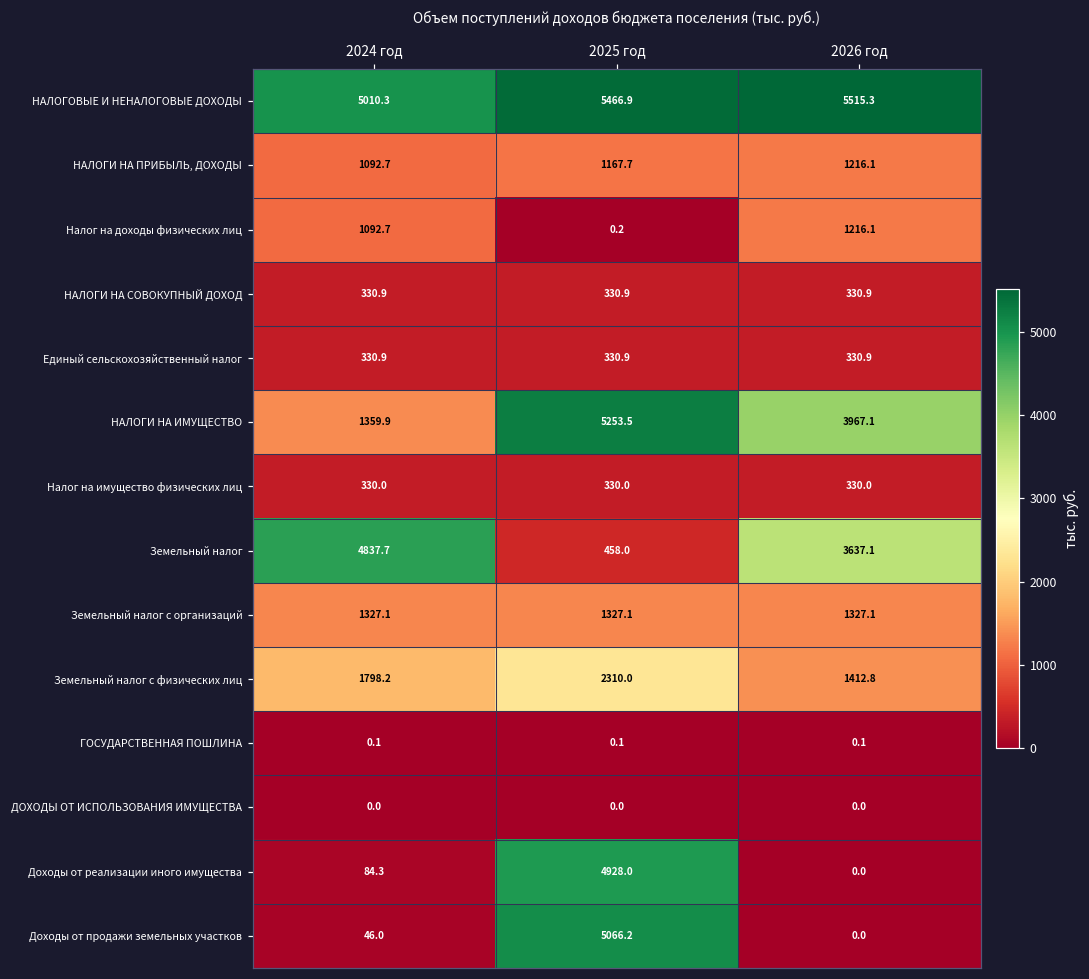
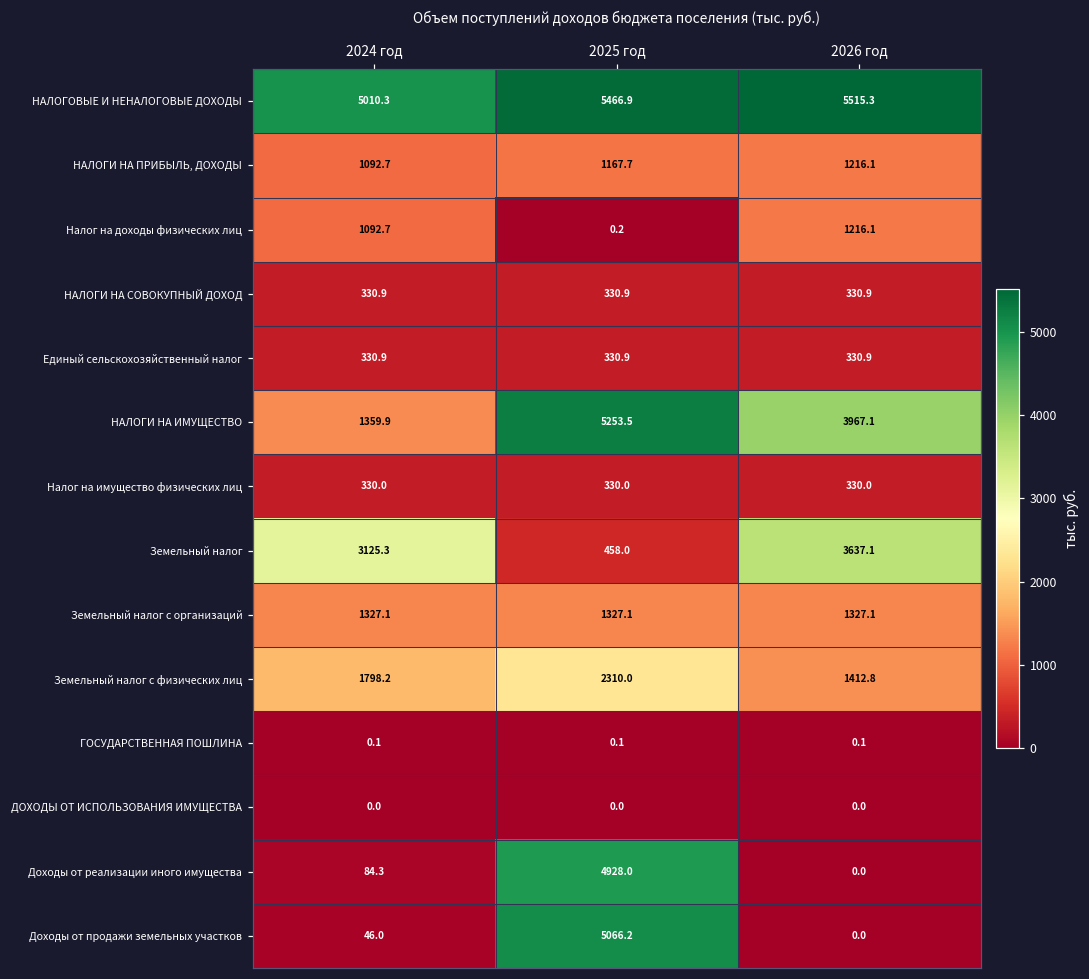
  {
    "НАЛОГОВЫЕ И НЕНАЛОГОВЫЕ ДОХОДЫ": {
      "2024 год": 5010.3,
      "2025 год": 5466.9,
      "2026 год": 5515.3
    },
    "НАЛОГИ НА ПРИБЫЛЬ, ДОХОДЫ": {
      "2024 год": 1092.7,
      "2025 год": 1167.7,
      "2026 год": 1216.1
    },
    "Налог на доходы физических лиц": {
      "2024 год": 1092.7,
      "2025 год": 0.2,
      "2026 год": 1216.1
    },
    "НАЛОГИ НА СОВОКУПНЫЙ ДОХОД": {
      "2024 год": 330.9,
      "2025 год": 330.9,
      "2026 год": 330.9
    },
    "Единый сельскохозяйственный налог": {
      "2024 год": 330.9,
      "2025 год": 330.9,
      "2026 год": 330.9
    },
    "НАЛОГИ НА ИМУЩЕСТВО": {
      "2024 год": 1359.9,
      "2025 год": 5253.5,
      "2026 год": 3967.1
    },
    "Налог на имущество физических лиц": {
      "2024 год": 330.0,
      "2025 год": 330.0,
      "2026 год": 330.0
    },
    "Земельный налог": {
-     "2024 год": 4837.7,
+     "2024 год": 3125.3,
      "2025 год": 458.0,
      "2026 год": 3637.1
    },
    "Земельный налог с организаций": {
      "2024 год": 1327.1,
      "2025 год": 1327.1,
      "2026 год": 1327.1
    },
    "Земельный налог с физических лиц": {
      "2024 год": 1798.2,
      "2025 год": 2310.0,
      "2026 год": 1412.8
    },
    "ГОСУДАРСТВЕННАЯ ПОШЛИНА": {
      "2024 год": 0.1,
      "2025 год": 0.1,
      "2026 год": 0.1
    },
    "ДОХОДЫ ОТ ИСПОЛЬЗОВАНИЯ ИМУЩЕСТВА": {
      "2024 год": 0.0,
      "2025 год": 0.0,
      "2026 год": 0.0
    },
    "Доходы от реализации иного имущества": {
      "2024 год": 84.3,
      "2025 год": 4928.0,
      "2026 год": 0.0
    },
    "Доходы от продажи земельных участков": {
      "2024 год": 46.0,
      "2025 год": 5066.2,
      "2026 год": 0.0
    }
  }
